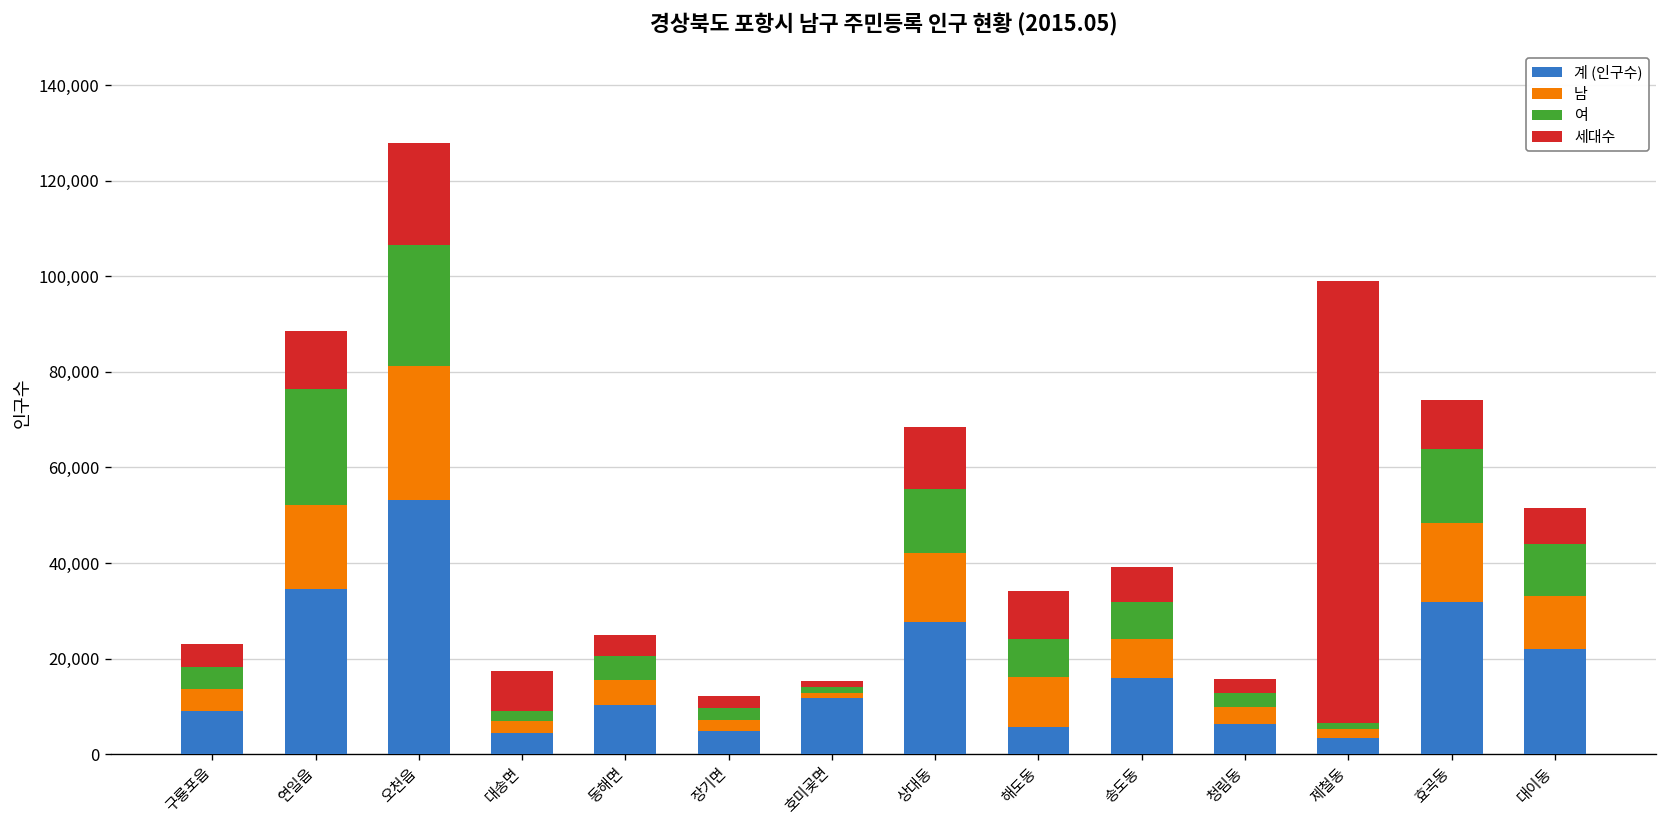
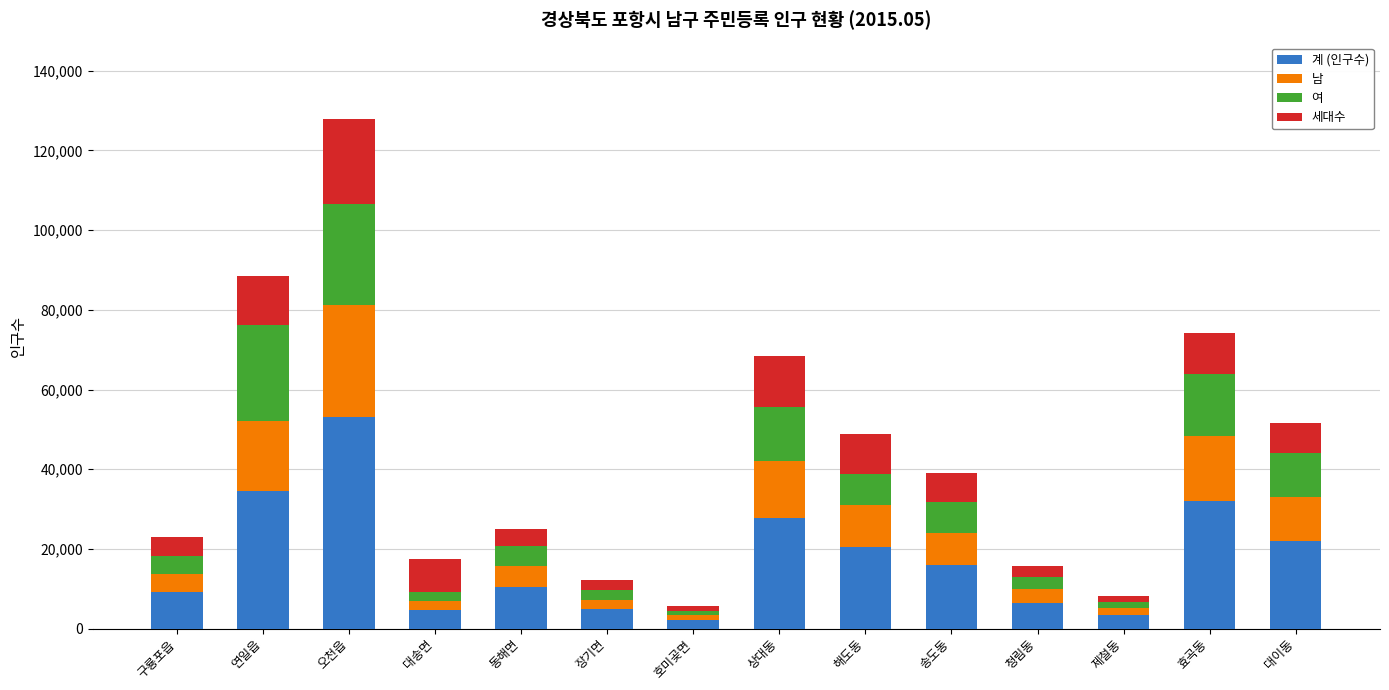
  {
    "계 (인구수)": {
      "구룡포읍": "9,000",
      "연일읍": "35,000",
      "오천읍": "53,000",
      "대송면": "5,000",
      "동해면": "10,000",
      "장기면": "5,000",
-     "호미곶면": "12,000",
+     "호미곶면": "2,000",
      "상대동": "28,000",
-     "해도동": "6,000",
+     "해도동": "20,000",
      "송도동": "16,000",
      "청림동": "6,000",
      "제철동": "3,000",
      "효곡동": "32,000",
      "대이동": "22,000"
    },
    "남": {
      "구룡포읍": "5,000",
      "연일읍": "18,000",
      "오천읍": "28,000",
      "대송면": "2,000",
      "동해면": "5,000",
      "장기면": "2,000",
      "호미곶면": "1,000",
      "상대동": "14,000",
      "해도동": "10,000",
      "송도동": "8,000",
      "청림동": "3,000",
      "제철동": "2,000",
      "효곡동": "16,000",
      "대이동": "11,000"
    },
    "여": {
      "구룡포읍": "4,000",
      "연일읍": "24,000",
      "오천읍": "25,000",
      "대송면": "2,000",
      "동해면": "5,000",
      "장기면": "3,000",
      "호미곶면": "1,000",
      "상대동": "13,000",
      "해도동": "8,000",
      "송도동": "8,000",
      "청림동": "3,000",
      "제철동": "1,000",
      "효곡동": "16,000",
      "대이동": "11,000"
    },
    "세대수": {
      "구룡포읍": "5,000",
      "연일읍": "12,000",
      "오천읍": "21,000",
      "대송면": "8,000",
      "동해면": "4,000",
      "장기면": "3,000",
      "호미곶면": "1,000",
      "상대동": "13,000",
      "해도동": "10,000",
      "송도동": "7,000",
      "청림동": "3,000",
-     "제철동": "92,000",
+     "제철동": "2,000",
      "효곡동": "10,000",
      "대이동": "8,000"
    }
  }
